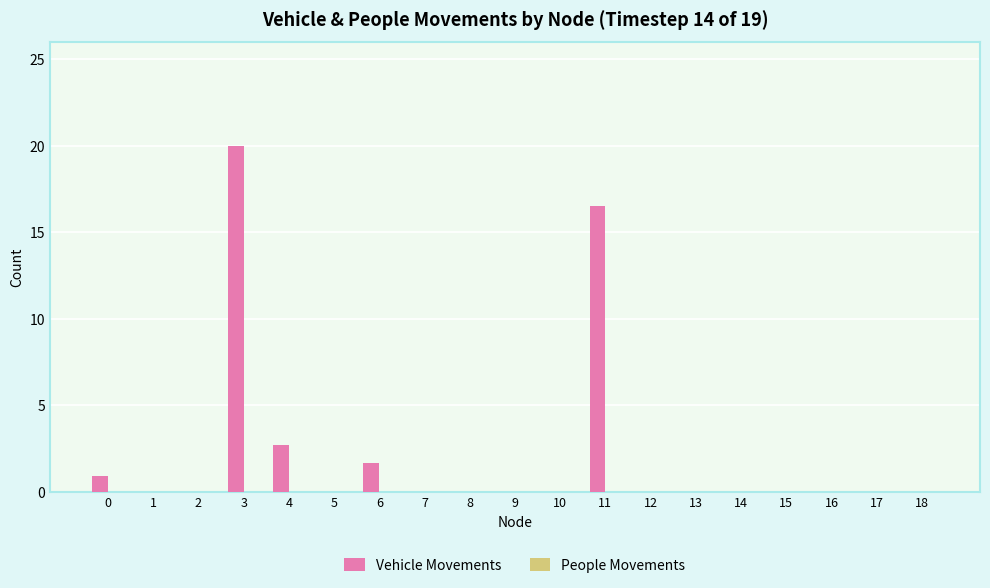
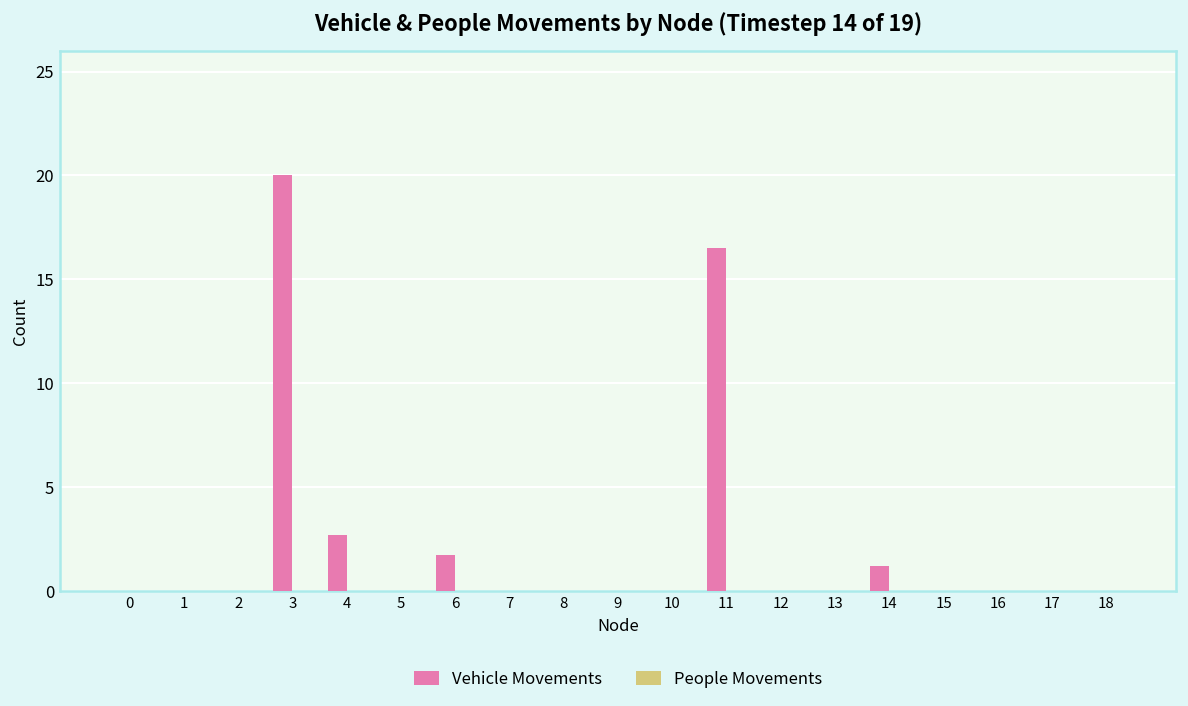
  {
    "Vehicle Movements": {
-     "0": 0.9,
+     "0": 0.0,
      "1": 0.0,
      "2": 0.0,
      "3": 20.0,
      "4": 2.7,
      "5": 0.0,
      "6": 1.7,
      "7": 0.0,
      "8": 0.0,
      "9": 0.0,
      "10": 0.0,
      "11": 16.5,
      "12": 0.0,
      "13": 0.0,
-     "14": 0.0,
+     "14": 1.2,
      "15": 0.0,
      "16": 0.0,
      "17": 0.0,
      "18": 0.0
    },
    "People Movements": {
      "0": 0.0,
      "1": 0.0,
      "2": 0.0,
      "3": 0.0,
      "4": 0.0,
      "5": 0.0,
      "6": 0.0,
      "7": 0.0,
      "8": 0.0,
      "9": 0.0,
      "10": 0.0,
      "11": 0.0,
      "12": 0.0,
      "13": 0.0,
      "14": 0.0,
      "15": 0.0,
      "16": 0.0,
      "17": 0.0,
      "18": 0.0
    }
  }
